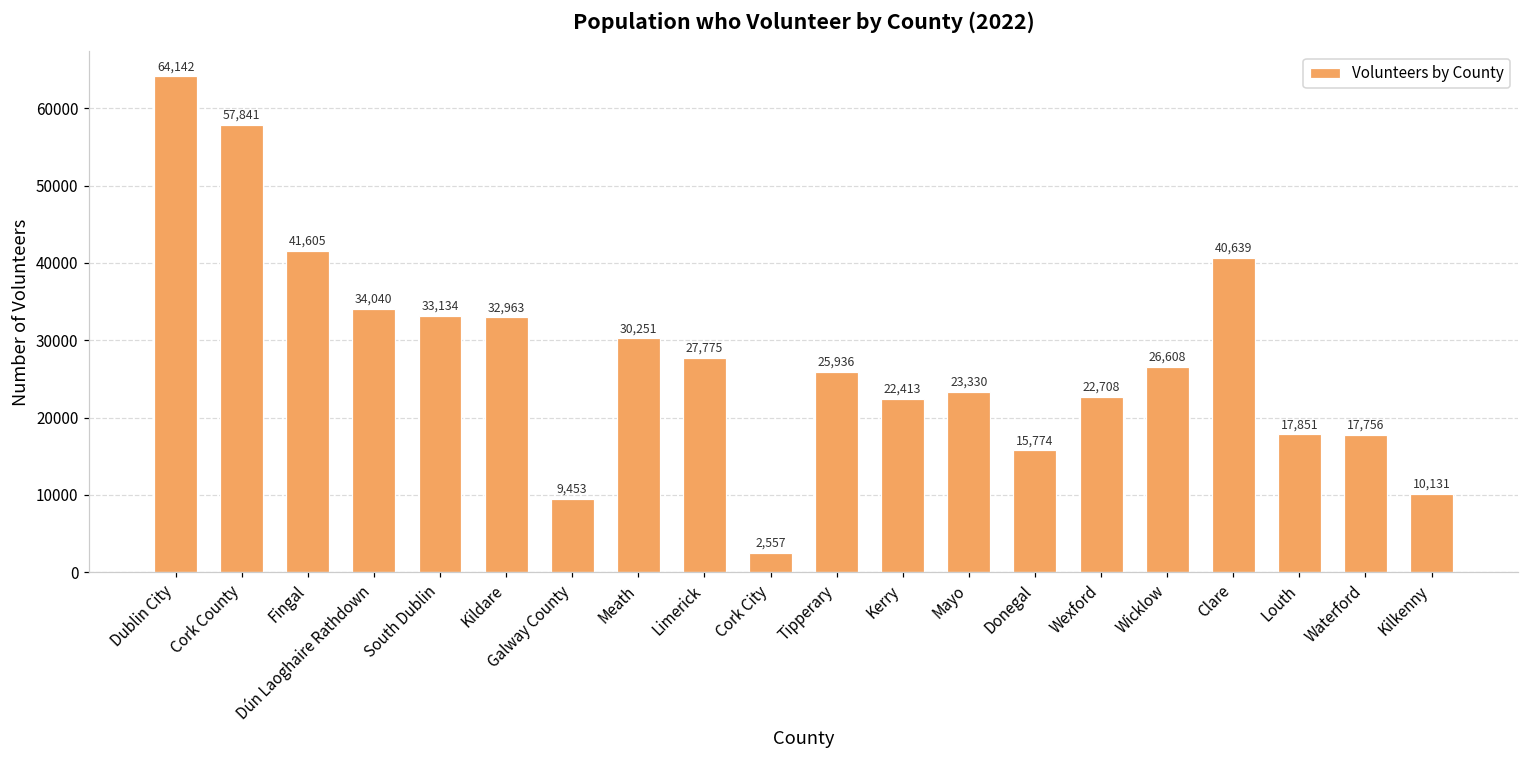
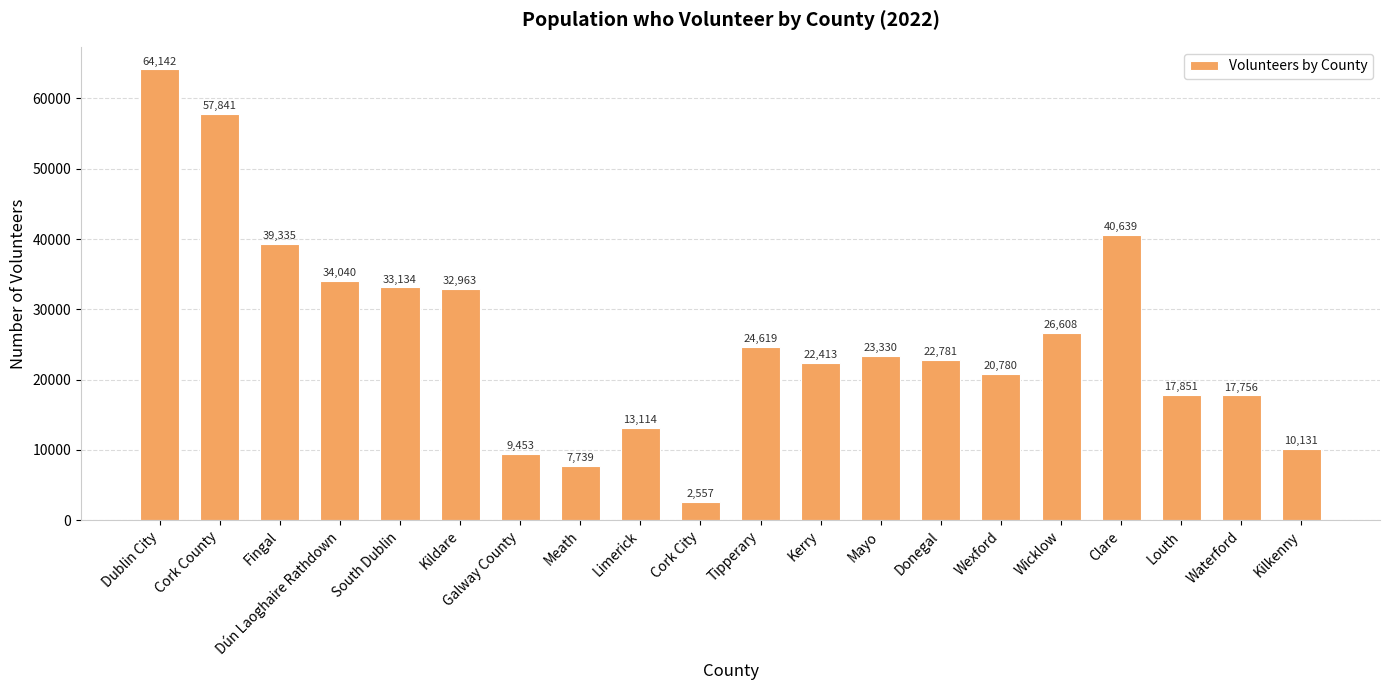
  {
    "Dublin City": "64,142",
    "Cork County": "57,841",
-   "Fingal": "41,605",
+   "Fingal": "39,335",
    "Dún Laoghaire Rathdown": "34,040",
    "South Dublin": "33,134",
    "Kildare": "32,963",
    "Galway County": "9,453",
-   "Meath": "30,251",
-   "Limerick": "27,775",
+   "Meath": "7,739",
+   "Limerick": "13,114",
    "Cork City": "2,557",
-   "Tipperary": "25,936",
+   "Tipperary": "24,619",
    "Kerry": "22,413",
    "Mayo": "23,330",
-   "Donegal": "15,774",
-   "Wexford": "22,708",
+   "Donegal": "22,781",
+   "Wexford": "20,780",
    "Wicklow": "26,608",
    "Clare": "40,639",
    "Louth": "17,851",
    "Waterford": "17,756",
    "Kilkenny": "10,131"
  }
